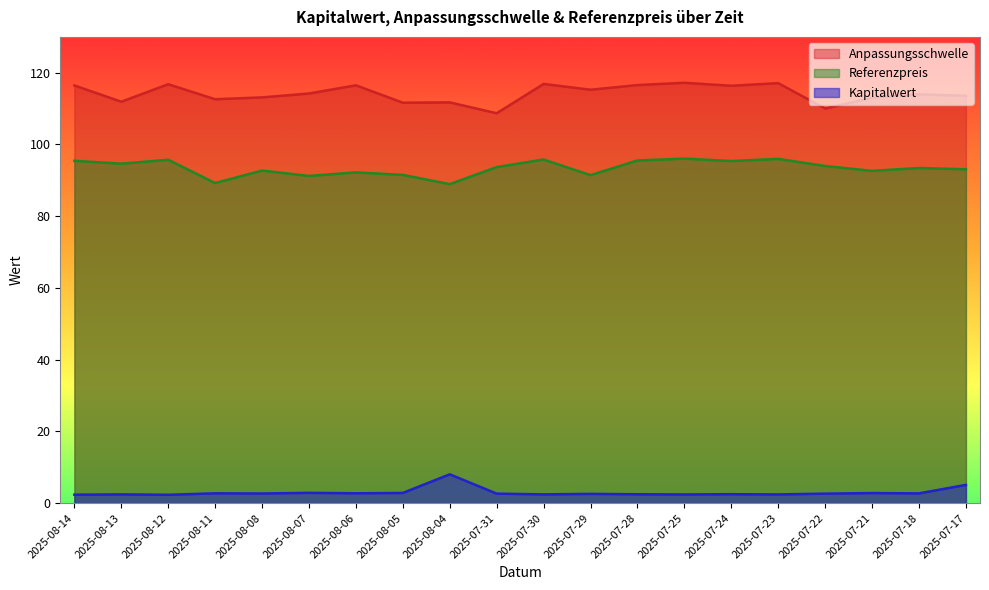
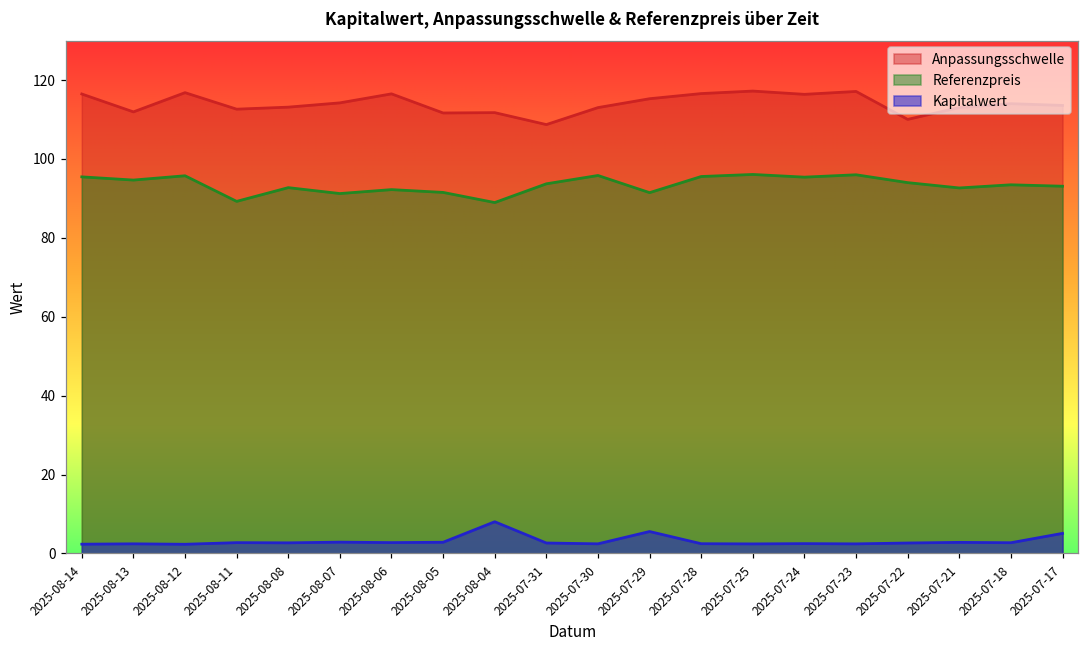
  {
    "Anpassungsschwelle": {
      "2025-08-14": 116,
      "2025-08-13": 112,
      "2025-08-12": 117,
      "2025-08-11": 113,
      "2025-08-08": 113,
      "2025-08-07": 114,
      "2025-08-06": 116,
      "2025-08-05": 112,
      "2025-08-04": 112,
      "2025-07-31": 109,
-     "2025-07-30": 117,
+     "2025-07-30": 113,
      "2025-07-29": 115,
      "2025-07-28": 117,
      "2025-07-25": 117,
      "2025-07-24": 116,
      "2025-07-23": 117,
      "2025-07-22": 110
    },
    "Referenzpreis": {
      "2025-08-14": 95,
      "2025-08-13": 95,
      "2025-08-12": 96,
      "2025-08-11": 89,
      "2025-08-08": 93,
      "2025-08-07": 91,
      "2025-08-06": 92,
      "2025-08-05": 92,
      "2025-08-04": 89,
      "2025-07-31": 94,
      "2025-07-30": 96,
      "2025-07-29": 91,
      "2025-07-28": 96,
      "2025-07-25": 96,
      "2025-07-24": 95,
      "2025-07-23": 96,
      "2025-07-22": 94,
      "2025-07-21": 93,
      "2025-07-18": 93,
      "2025-07-17": 93
    },
    "Kapitalwert": {
      "2025-08-14": 2,
      "2025-08-13": 2,
      "2025-08-12": 2,
      "2025-08-11": 3,
      "2025-08-08": 3,
      "2025-08-07": 3,
      "2025-08-06": 3,
      "2025-08-05": 3,
      "2025-08-04": 8,
      "2025-07-31": 3,
      "2025-07-30": 2,
-     "2025-07-29": 3,
+     "2025-07-29": 6,
      "2025-07-28": 2,
      "2025-07-25": 2,
      "2025-07-24": 3,
      "2025-07-23": 2,
      "2025-07-22": 3,
      "2025-07-21": 3,
      "2025-07-18": 3,
      "2025-07-17": 5
    }
  }
